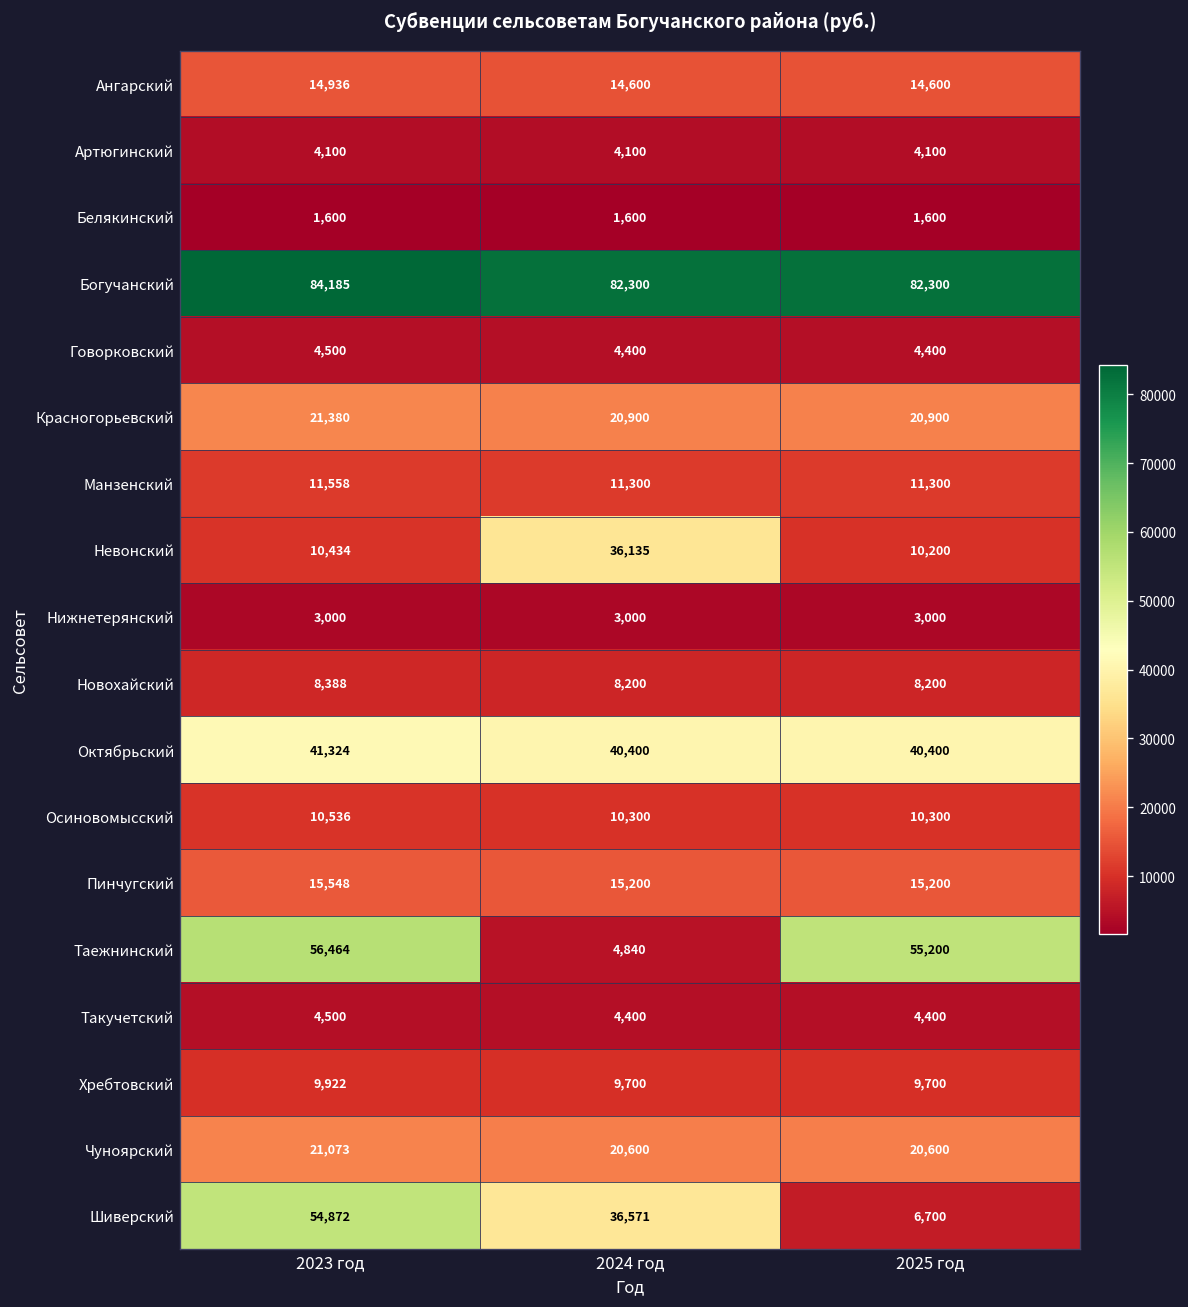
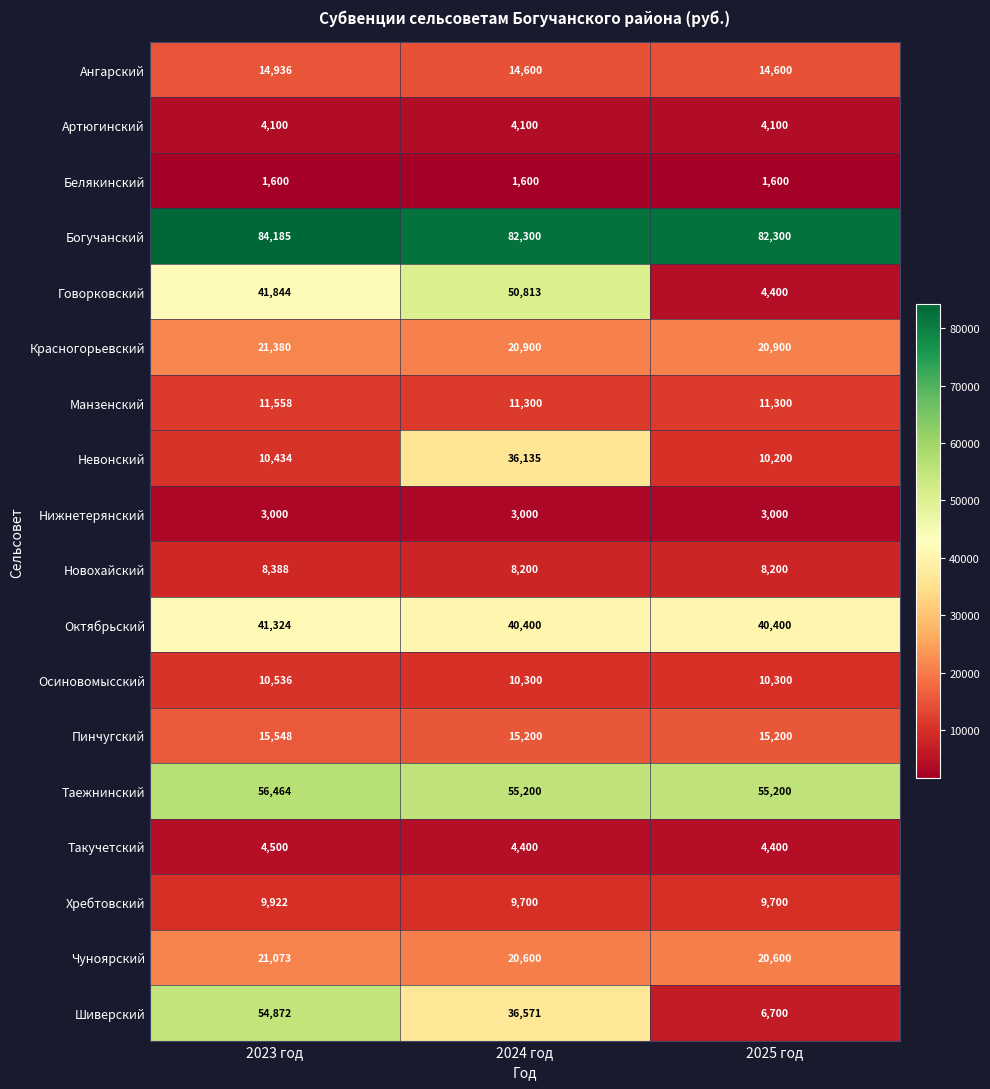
  {
    "Ангарский": {
      "2023 год": "14,936",
      "2024 год": "14,600",
      "2025 год": "14,600"
    },
    "Артюгинский": {
      "2023 год": "4,100",
      "2024 год": "4,100",
      "2025 год": "4,100"
    },
    "Белякинский": {
      "2023 год": "1,600",
      "2024 год": "1,600",
      "2025 год": "1,600"
    },
    "Богучанский": {
      "2023 год": "84,185",
      "2024 год": "82,300",
      "2025 год": "82,300"
    },
    "Говорковский": {
-     "2023 год": "4,500",
-     "2024 год": "4,400",
+     "2023 год": "41,844",
+     "2024 год": "50,813",
      "2025 год": "4,400"
    },
    "Красногорьевский": {
      "2023 год": "21,380",
      "2024 год": "20,900",
      "2025 год": "20,900"
    },
    "Манзенский": {
      "2023 год": "11,558",
      "2024 год": "11,300",
      "2025 год": "11,300"
    },
    "Невонский": {
      "2023 год": "10,434",
      "2024 год": "36,135",
      "2025 год": "10,200"
    },
    "Нижнетерянский": {
      "2023 год": "3,000",
      "2024 год": "3,000",
      "2025 год": "3,000"
    },
    "Новохайский": {
      "2023 год": "8,388",
      "2024 год": "8,200",
      "2025 год": "8,200"
    },
    "Октябрьский": {
      "2023 год": "41,324",
      "2024 год": "40,400",
      "2025 год": "40,400"
    },
    "Осиновомысский": {
      "2023 год": "10,536",
      "2024 год": "10,300",
      "2025 год": "10,300"
    },
    "Пинчугский": {
      "2023 год": "15,548",
      "2024 год": "15,200",
      "2025 год": "15,200"
    },
    "Таежнинский": {
      "2023 год": "56,464",
-     "2024 год": "4,840",
+     "2024 год": "55,200",
      "2025 год": "55,200"
    },
    "Такучетский": {
      "2023 год": "4,500",
      "2024 год": "4,400",
      "2025 год": "4,400"
    },
    "Хребтовский": {
      "2023 год": "9,922",
      "2024 год": "9,700",
      "2025 год": "9,700"
    },
    "Чуноярский": {
      "2023 год": "21,073",
      "2024 год": "20,600",
      "2025 год": "20,600"
    },
    "Шиверский": {
      "2023 год": "54,872",
      "2024 год": "36,571",
      "2025 год": "6,700"
    }
  }
